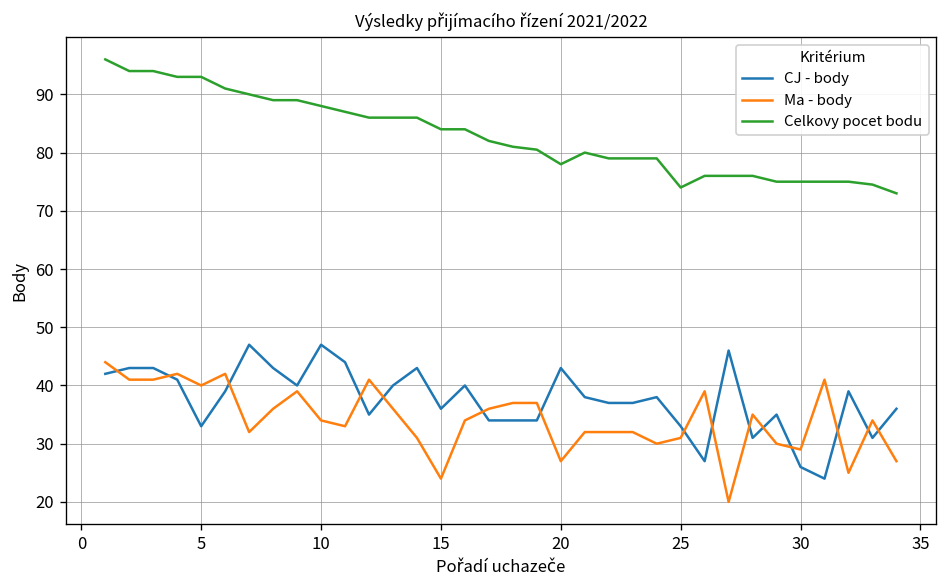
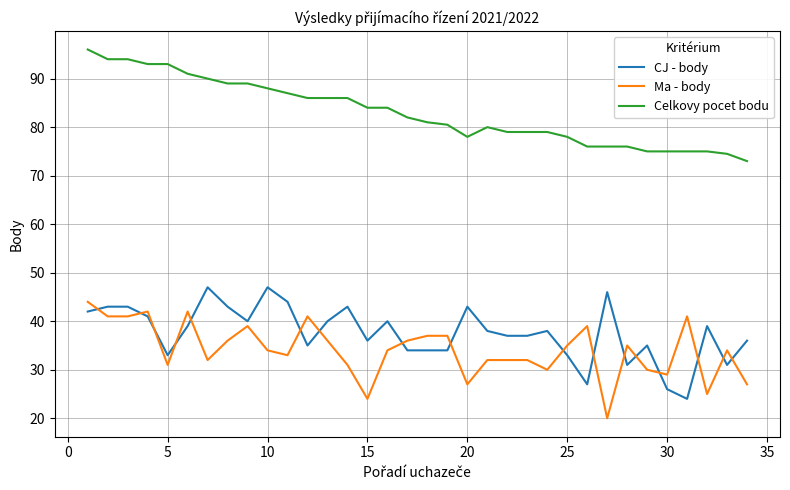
  {
    "CJ - body": {
      "5": 33,
      "10": 47,
      "15": 36,
      "20": 43,
      "25": 33,
      "30": 26
    },
    "Ma - body": {
-     "5": 40,
+     "5": 31,
      "10": 34,
      "15": 24,
      "20": 27,
-     "25": 31,
+     "25": 35,
      "30": 29
    },
    "Celkovy pocet bodu": {
      "5": 93,
      "10": 88,
      "15": 84,
      "20": 78,
-     "25": 74,
+     "25": 78,
      "30": 75
    }
  }
